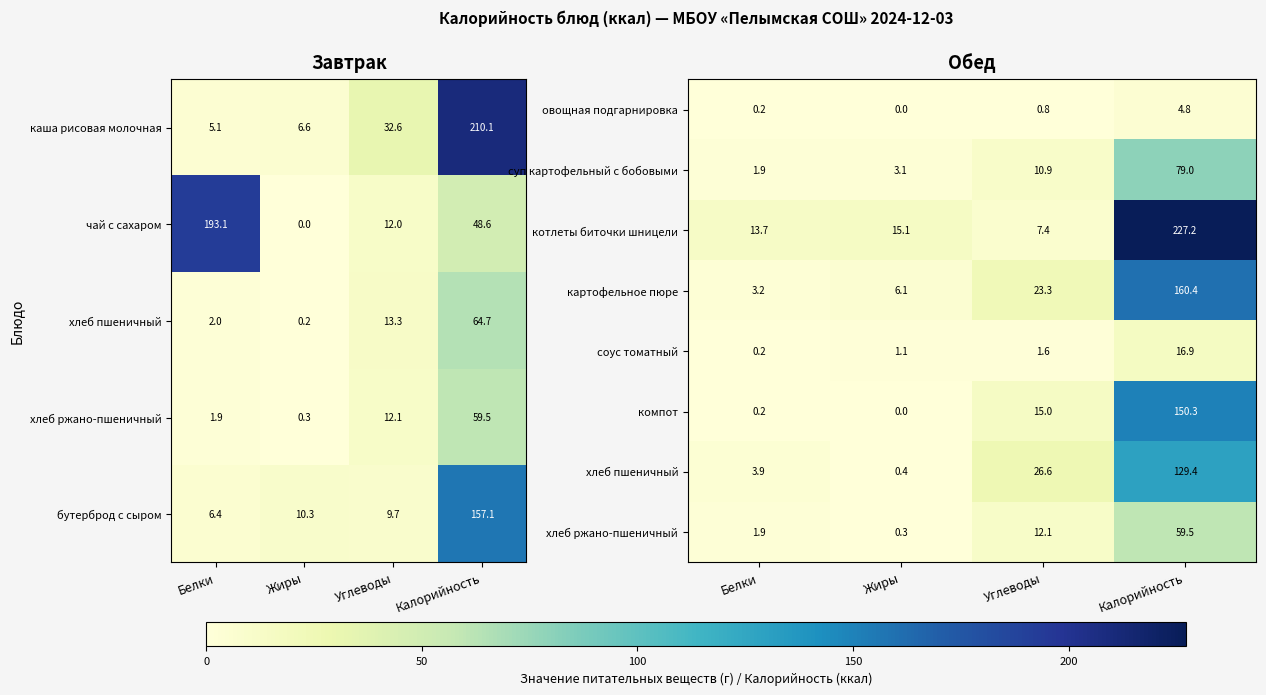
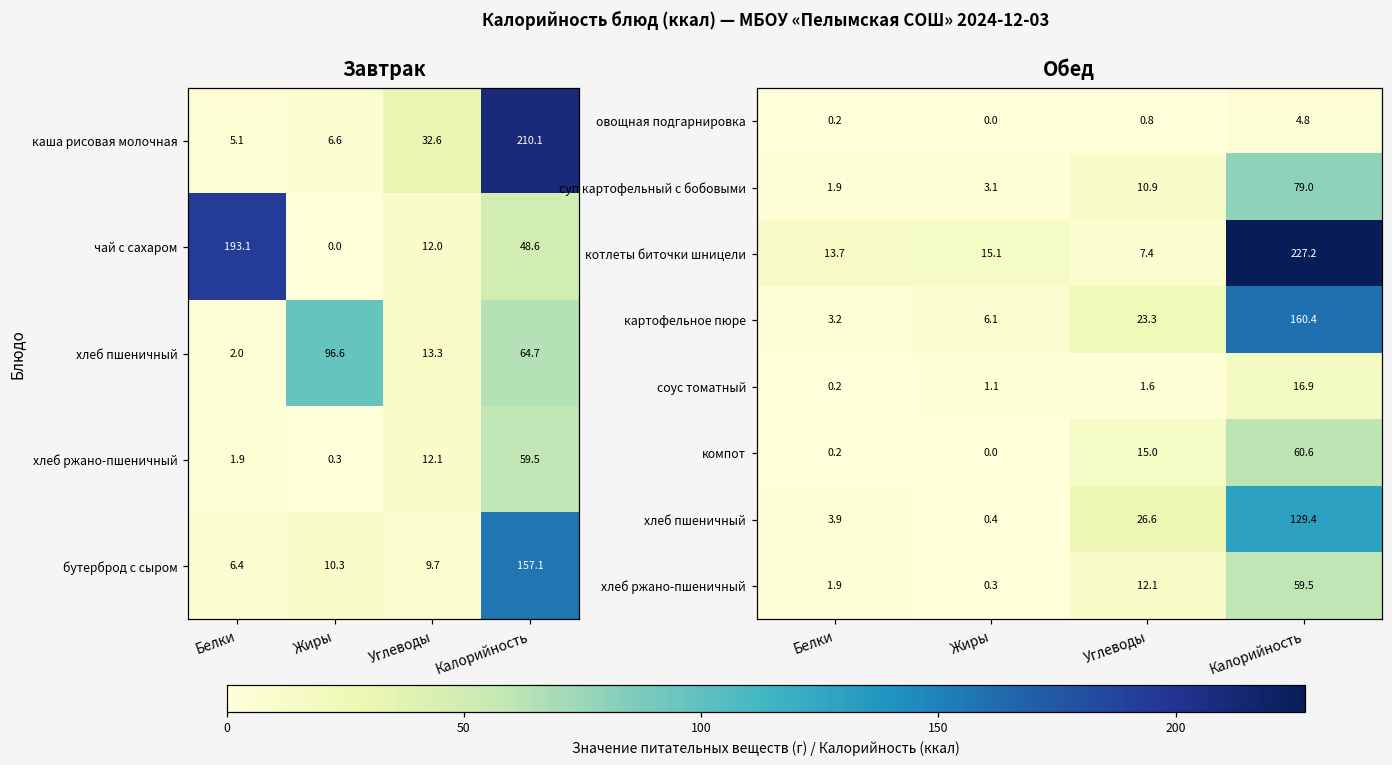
  {
    "Завтрак": {
      "каша рисовая молочная": {
        "Белки": 5.1,
        "Жиры": 6.6,
        "Углеводы": 32.6,
        "Калорийность": 210.1
      },
      "чай с сахаром": {
        "Белки": 193.1,
        "Жиры": 0.0,
        "Углеводы": 12.0,
        "Калорийность": 48.6
      },
      "хлеб пшеничный": {
        "Белки": 2.0,
-       "Жиры": 0.2,
+       "Жиры": 96.6,
        "Углеводы": 13.3,
        "Калорийность": 64.7
      },
      "хлеб ржано-пшеничный": {
        "Белки": 1.9,
        "Жиры": 0.3,
        "Углеводы": 12.1,
        "Калорийность": 59.5
      },
      "бутерброд с сыром": {
        "Белки": 6.4,
        "Жиры": 10.3,
        "Углеводы": 9.7,
        "Калорийность": 157.1
      }
    },
    "Обед": {
      "овощная подгарнировка": {
        "Белки": 0.2,
        "Жиры": 0.0,
        "Углеводы": 0.8,
        "Калорийность": 4.8
      },
      "суп картофельный с бобовыми": {
        "Белки": 1.9,
        "Жиры": 3.1,
        "Углеводы": 10.9,
        "Калорийность": 79.0
      },
      "котлеты биточки шницели": {
        "Белки": 13.7,
        "Жиры": 15.1,
        "Углеводы": 7.4,
        "Калорийность": 227.2
      },
      "картофельное пюре": {
        "Белки": 3.2,
        "Жиры": 6.1,
        "Углеводы": 23.3,
        "Калорийность": 160.4
      },
      "соус томатный": {
        "Белки": 0.2,
        "Жиры": 1.1,
        "Углеводы": 1.6,
        "Калорийность": 16.9
      },
      "компот": {
        "Белки": 0.2,
        "Жиры": 0.0,
        "Углеводы": 15.0,
-       "Калорийность": 150.3
+       "Калорийность": 60.6
      },
      "хлеб пшеничный": {
        "Белки": 3.9,
        "Жиры": 0.4,
        "Углеводы": 26.6,
        "Калорийность": 129.4
      },
      "хлеб ржано-пшеничный": {
        "Белки": 1.9,
        "Жиры": 0.3,
        "Углеводы": 12.1,
        "Калорийность": 59.5
      }
    }
  }
